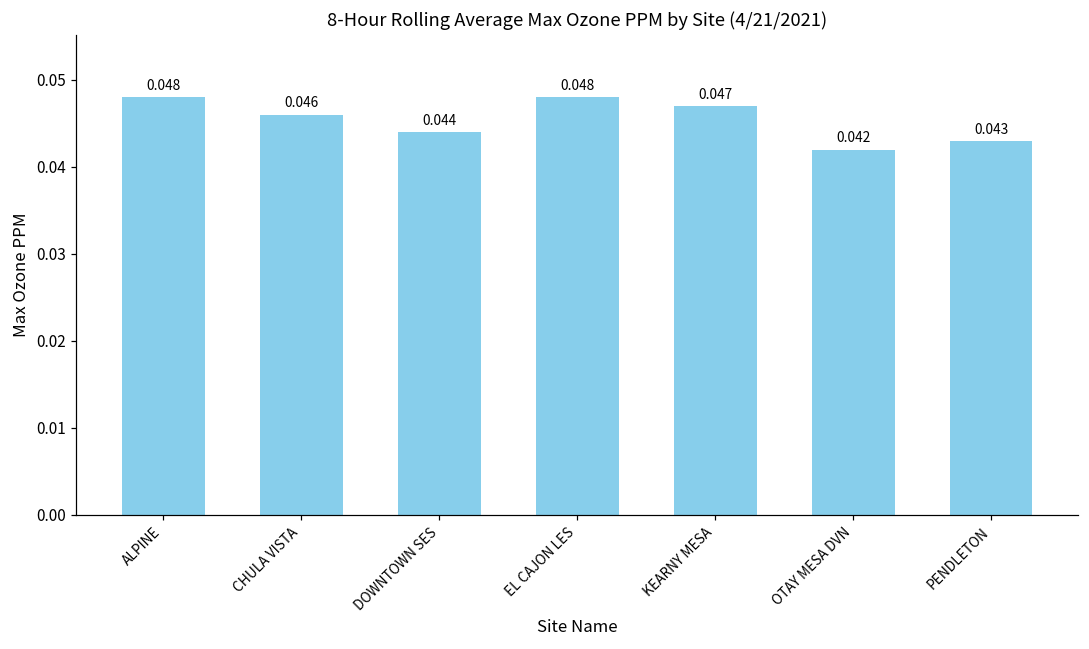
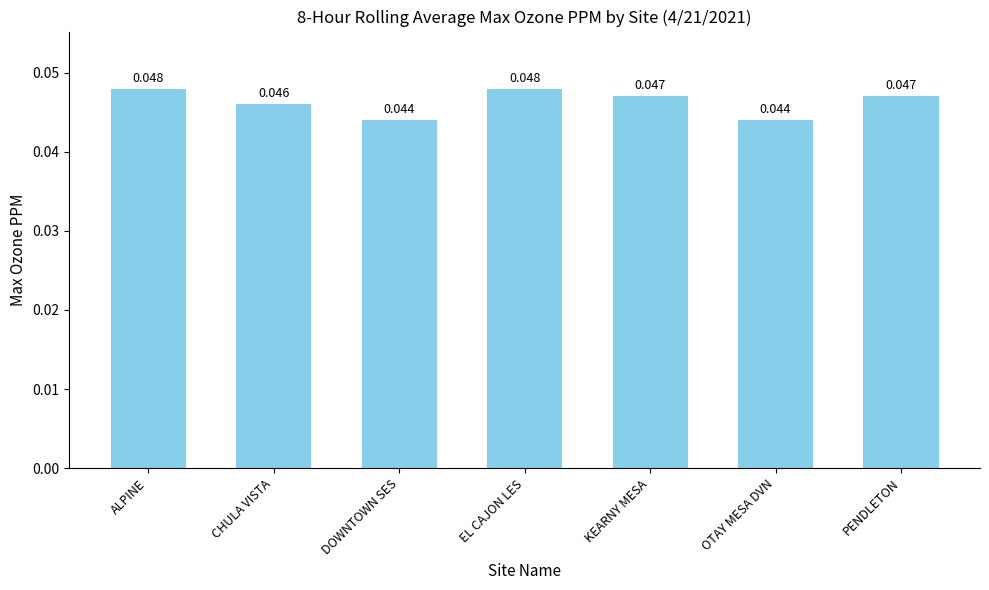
  {
    "ALPINE": 0.048,
    "CHULA VISTA": 0.046,
    "DOWNTOWN SES": 0.044,
    "EL CAJON LES": 0.048,
    "KEARNY MESA": 0.047,
-   "OTAY MESA DVN": 0.042,
-   "PENDLETON": 0.043
+   "OTAY MESA DVN": 0.044,
+   "PENDLETON": 0.047
  }
